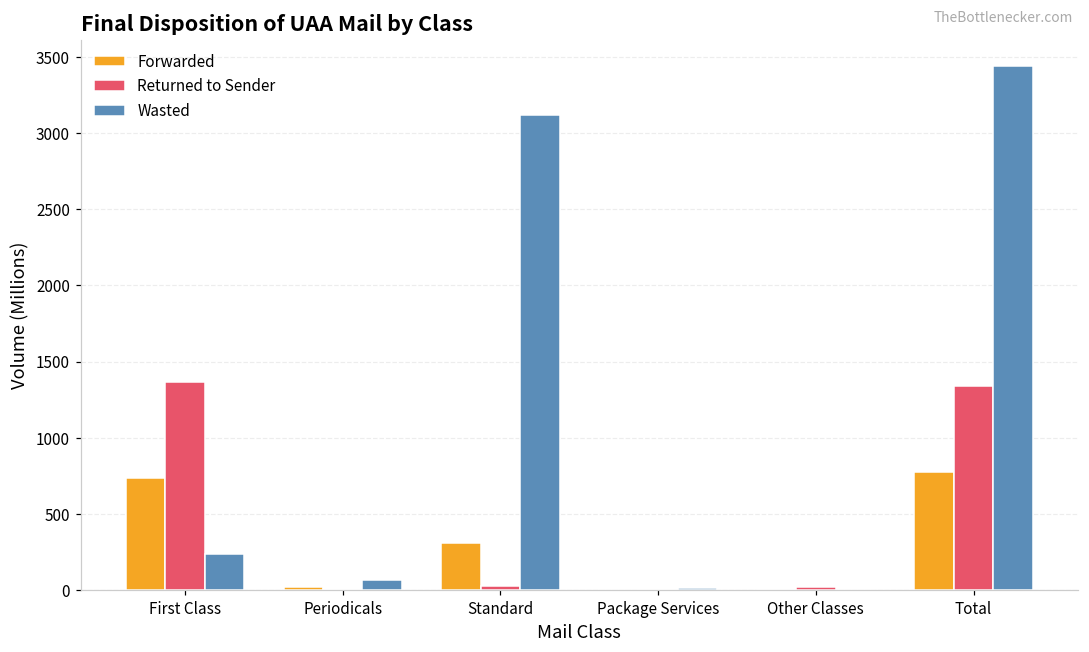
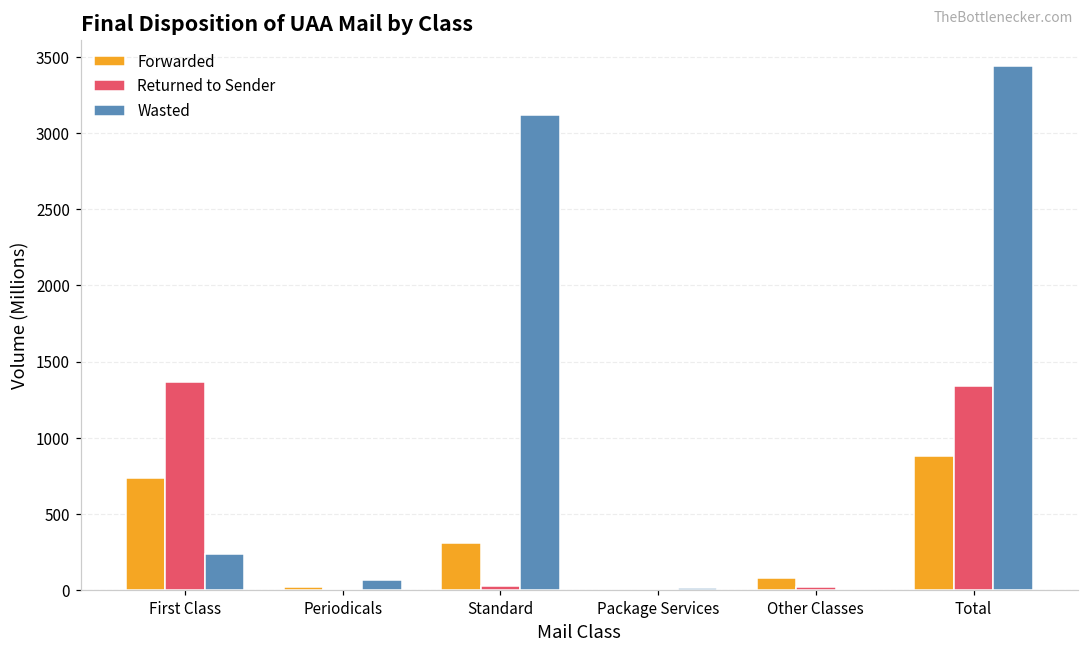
  {
    "Forwarded": {
      "First Class": 730,
      "Periodicals": 20,
      "Standard": 310,
-     "Other Classes": 10,
-     "Total": 770
+     "Other Classes": 80,
+     "Total": 880
    },
    "Returned to Sender": {
      "First Class": 1370,
      "Standard": 30,
      "Other Classes": 20,
      "Total": 1340
    },
    "Wasted": {
      "First Class": 240,
      "Periodicals": 70,
      "Standard": 3120,
      "Total": 3440
    }
  }
